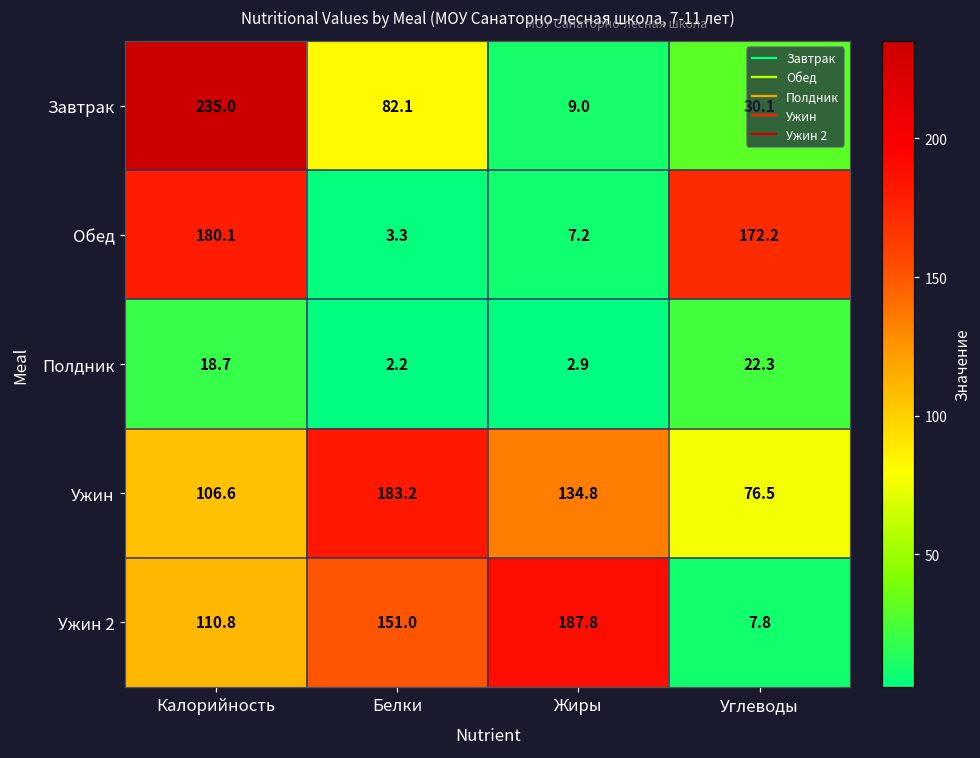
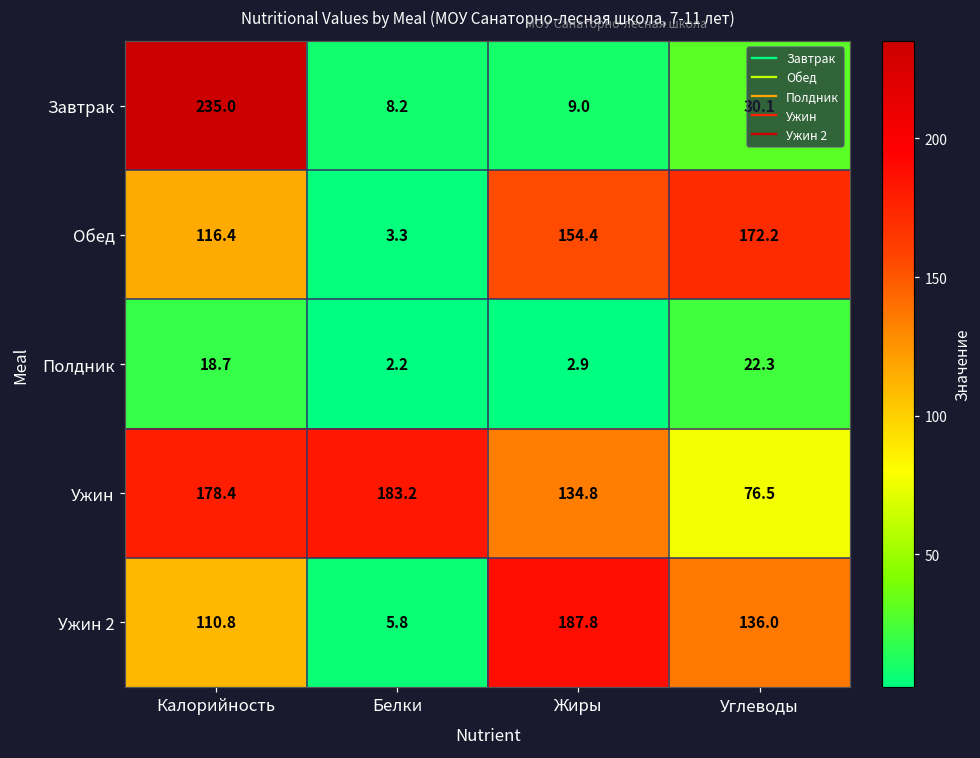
  {
    "Завтрак": {
      "Калорийность": 235.0,
-     "Белки": 82.1,
+     "Белки": 8.2,
      "Жиры": 9.0
    },
    "Обед": {
-     "Калорийность": 180.1,
+     "Калорийность": 116.4,
      "Белки": 3.3,
-     "Жиры": 7.2,
+     "Жиры": 154.4,
      "Углеводы": 172.2
    },
    "Полдник": {
      "Калорийность": 18.7,
      "Белки": 2.2,
      "Жиры": 2.9,
      "Углеводы": 22.3
    },
    "Ужин": {
-     "Калорийность": 106.6,
+     "Калорийность": 178.4,
      "Белки": 183.2,
      "Жиры": 134.8,
      "Углеводы": 76.5
    },
    "Ужин 2": {
      "Калорийность": 110.8,
-     "Белки": 151.0,
+     "Белки": 5.8,
      "Жиры": 187.8,
-     "Углеводы": 7.8
+     "Углеводы": 136.0
    }
  }
